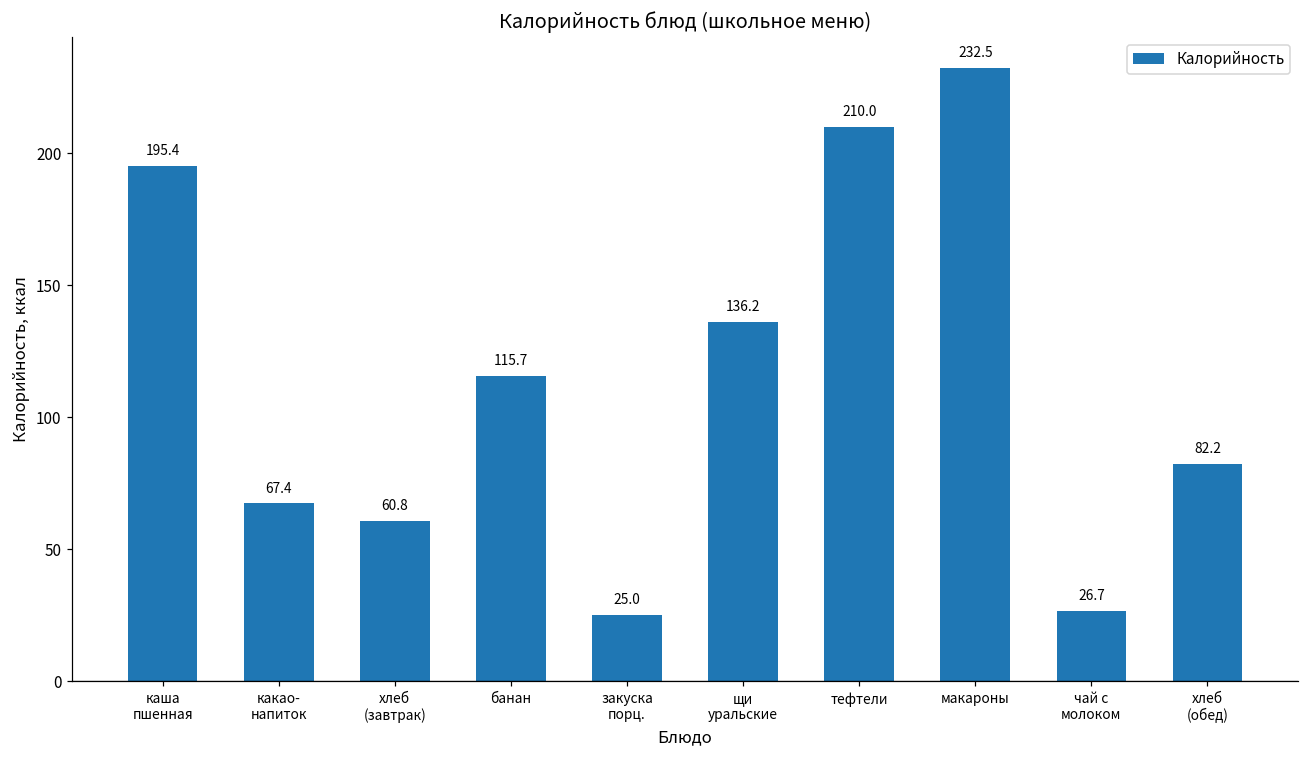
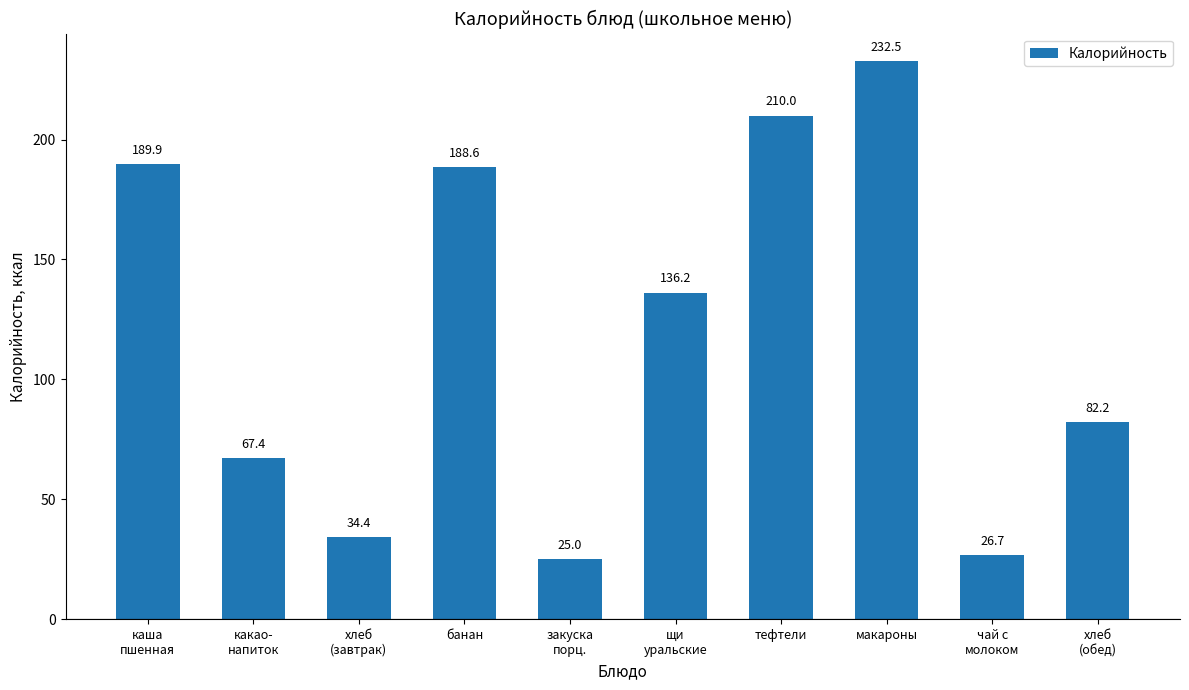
  {
-   "каша пшенная": 195.4,
+   "каша пшенная": 189.9,
    "какао- напиток": 67.4,
-   "хлеб (завтрак)": 60.8,
-   "банан": 115.7,
+   "хлеб (завтрак)": 34.4,
+   "банан": 188.6,
    "закуска порц.": 25.0,
    "щи уральские": 136.2,
    "тефтели": 210.0,
    "макароны": 232.5,
    "чай с молоком": 26.7,
    "хлеб (обед)": 82.2
  }
